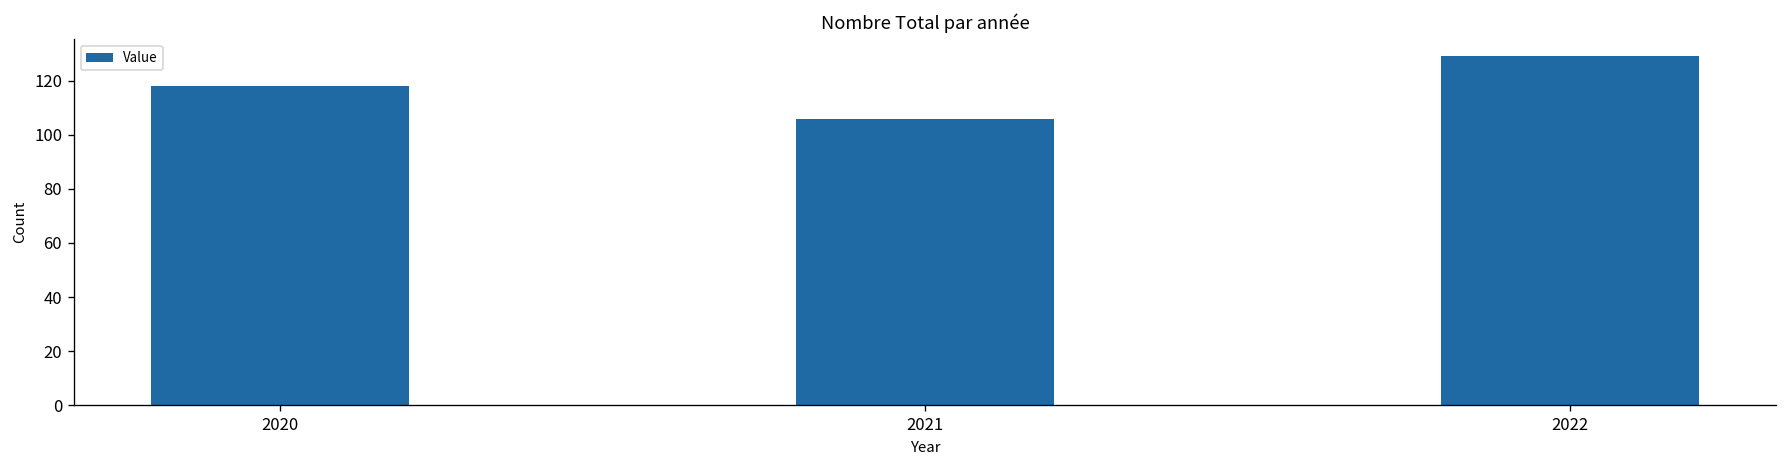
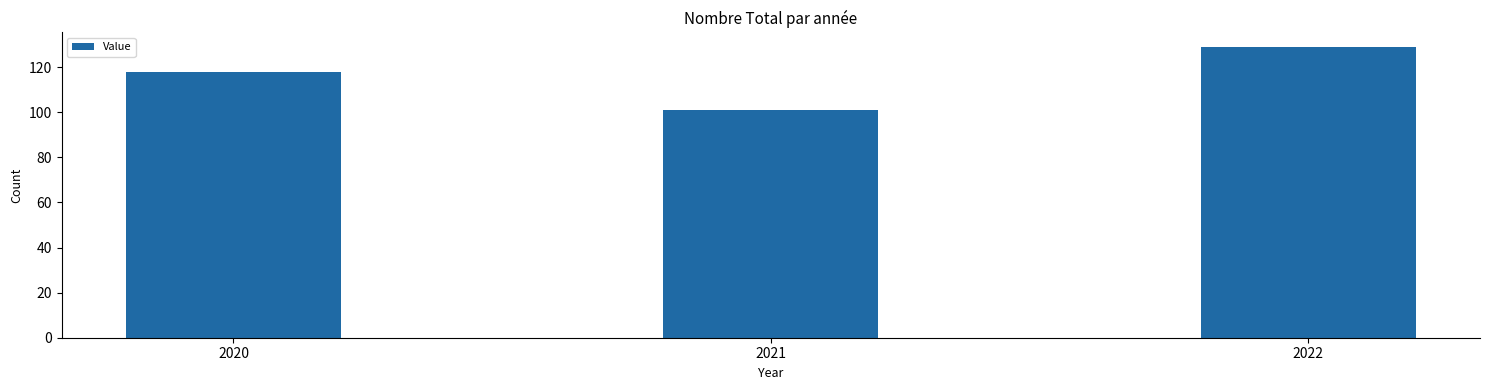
  {
    "2020": 118,
-   "2021": 106,
+   "2021": 101,
    "2022": 129
  }
